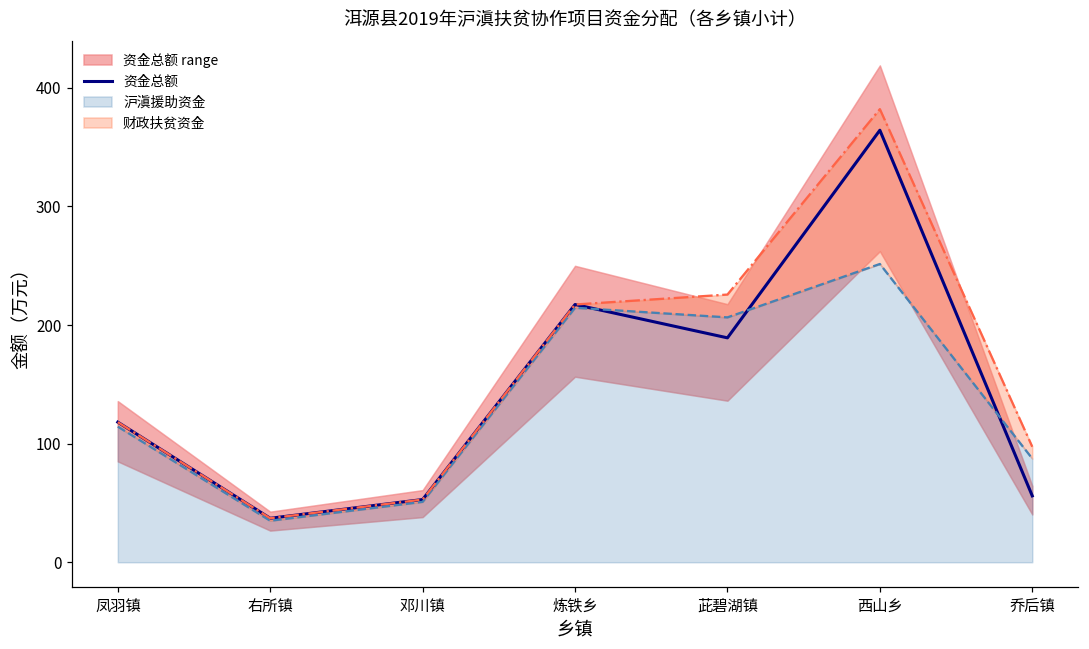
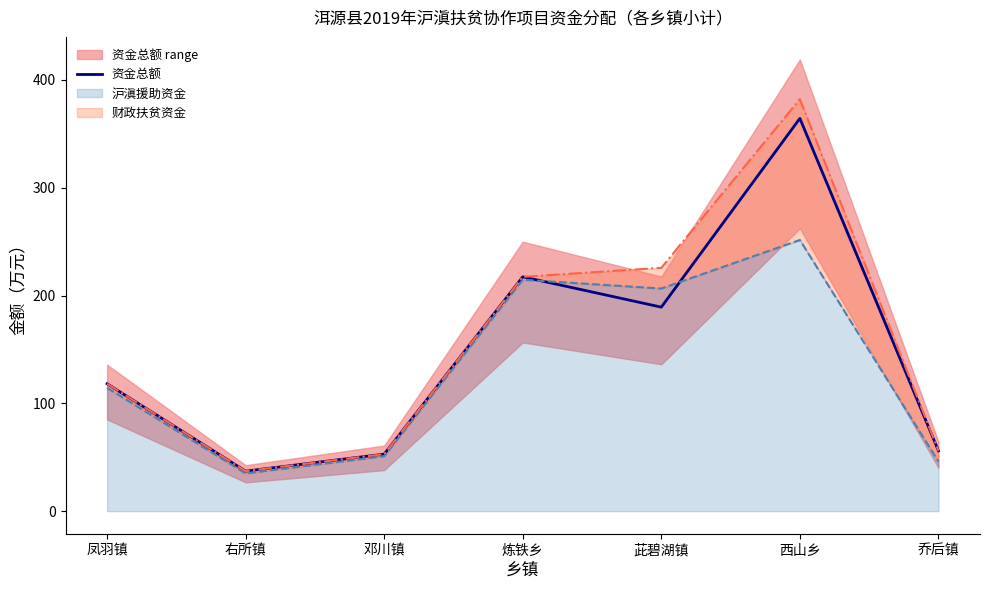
  {
    "资金总额": {
      "茈碧湖镇": 189,
      "西山乡": 364
    },
    "沪滇援助资金": {
      "凤羽镇": 114,
      "炼铁乡": 215,
      "茈碧湖镇": 206,
      "西山乡": 252,
-     "乔后镇": 87
+     "乔后镇": 46
    }
  }
